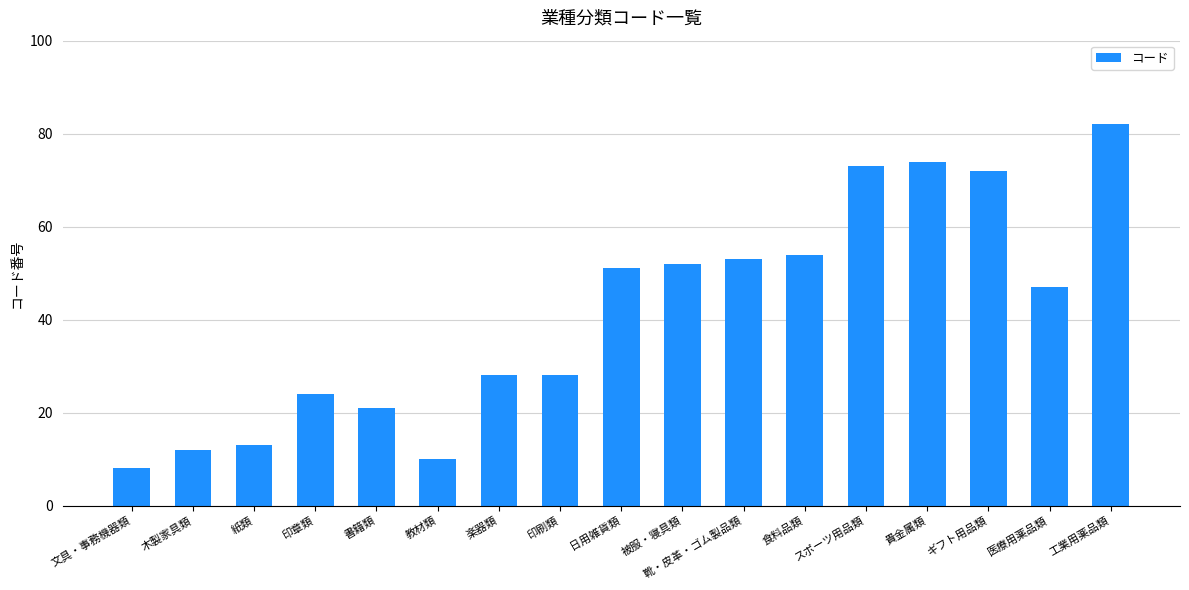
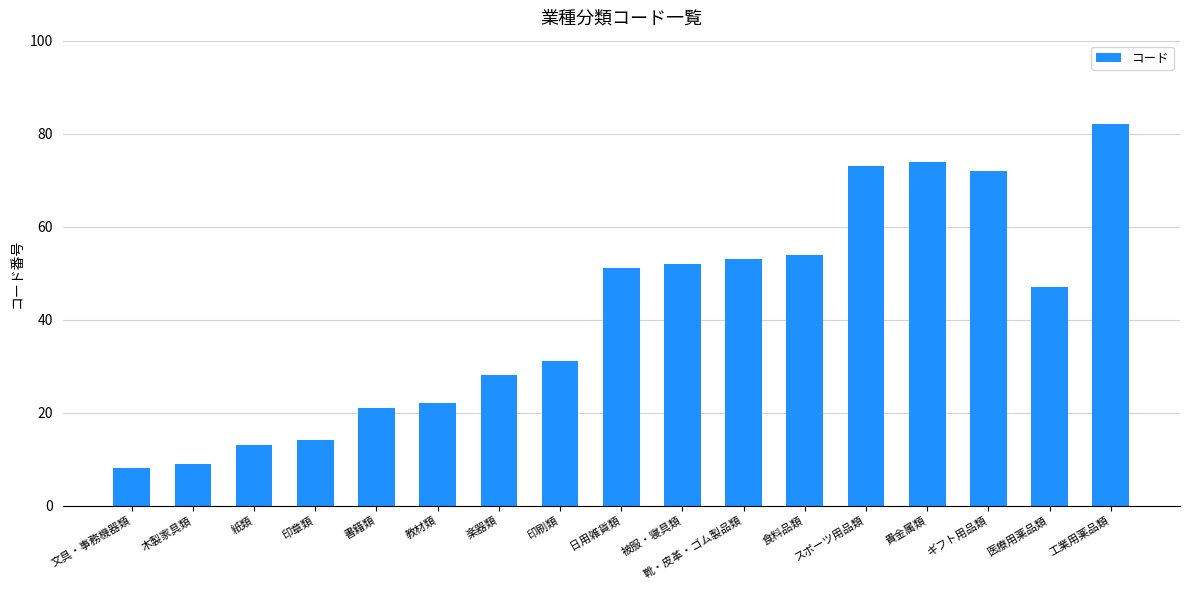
  {
    "文具・事務機器類": 8,
-   "木製家具類": 12,
+   "木製家具類": 9,
    "紙類": 13,
-   "印章類": 24,
+   "印章類": 14,
    "書籍類": 21,
-   "教材類": 10,
+   "教材類": 22,
    "楽器類": 28,
-   "印刷類": 28,
+   "印刷類": 31,
    "日用雑貨類": 51,
    "被服・寝具類": 52,
    "靴・皮革・ゴム製品類": 53,
    "食料品類": 54,
    "スポーツ用品類": 73,
    "貴金属類": 74,
    "ギフト用品類": 72,
    "医療用薬品類": 47,
    "工業用薬品類": 82
  }
